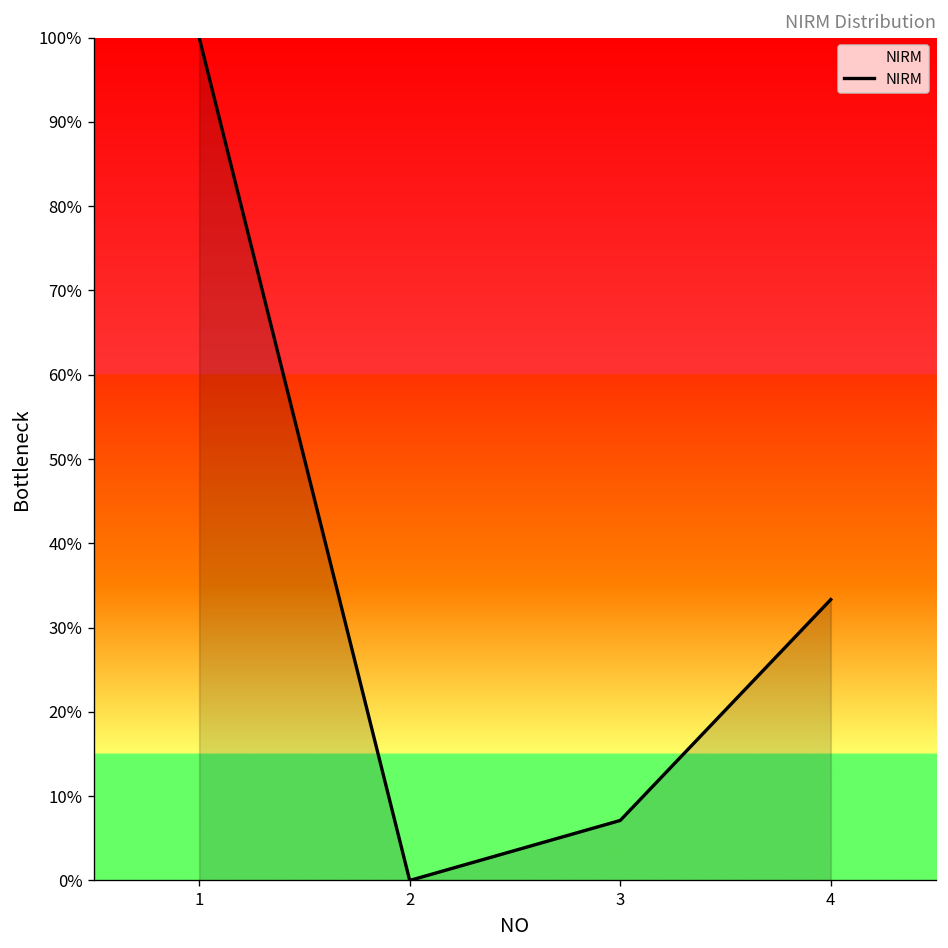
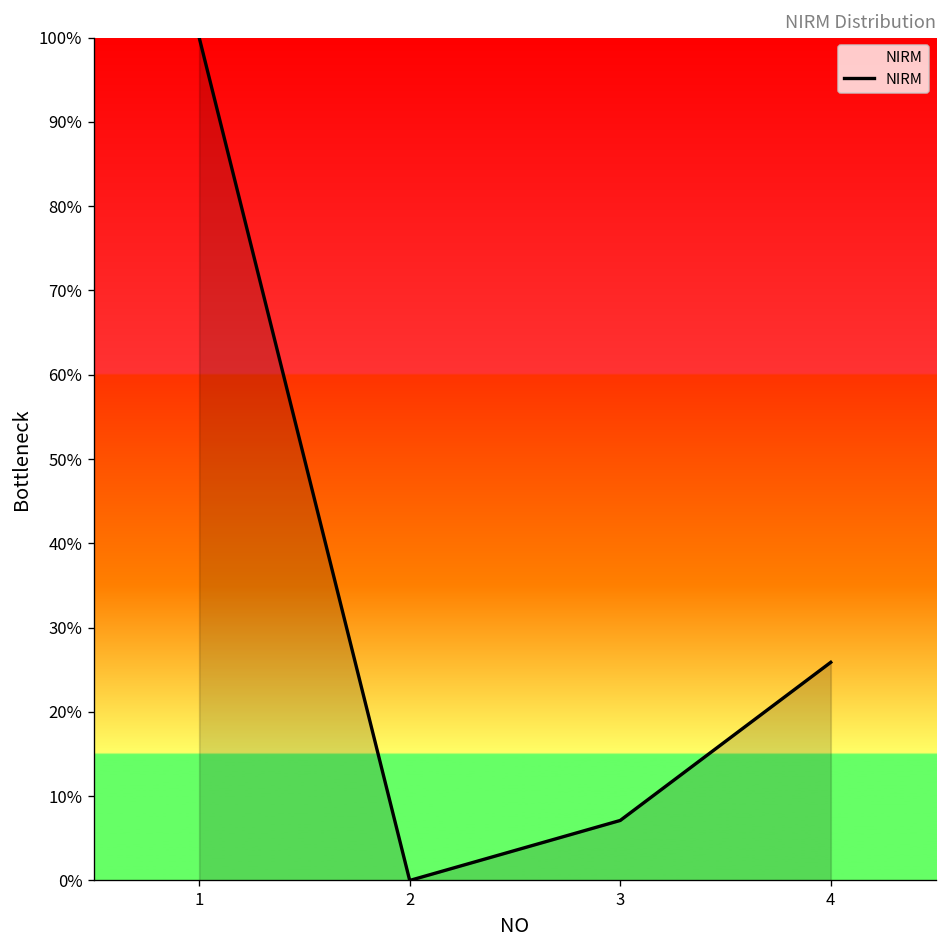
  {
    "1": "100%",
    "2": "0%",
    "3": "7%",
-   "4": "33%"
+   "4": "26%"
  }
